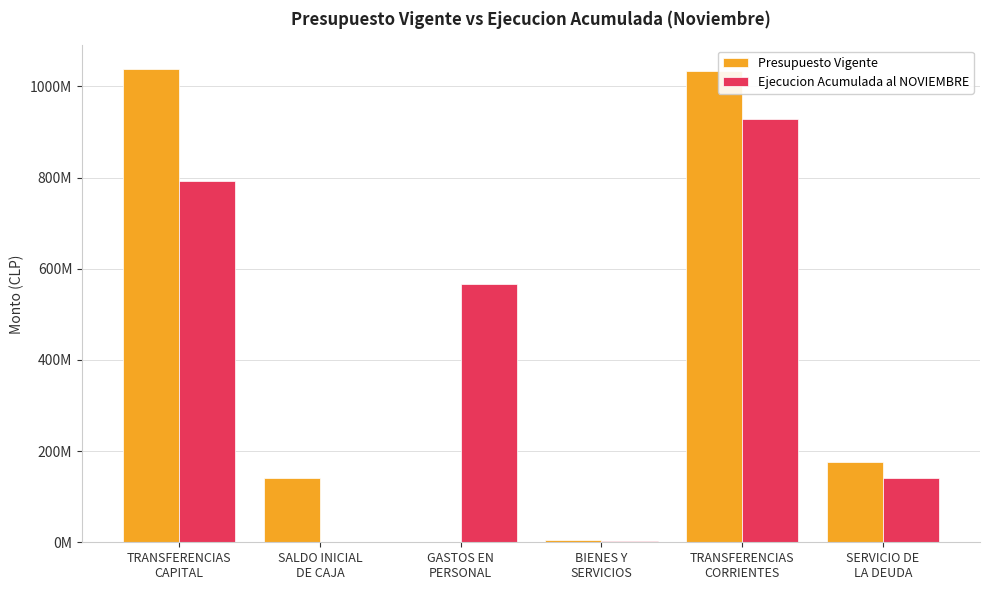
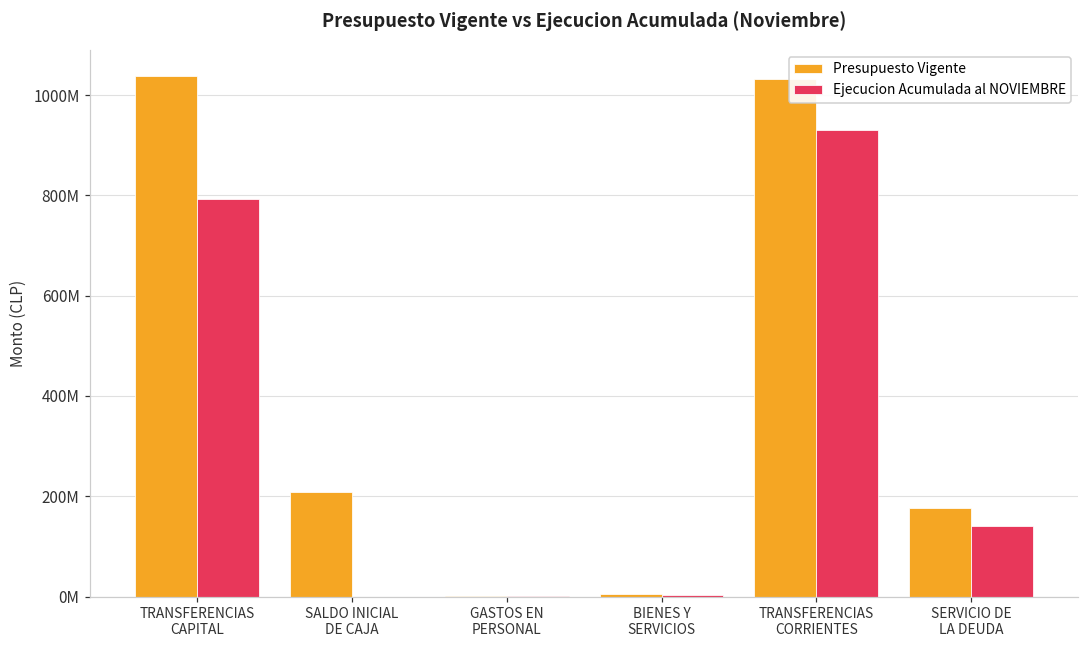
  {
    "Presupuesto Vigente": {
      "TRANSFERENCIAS CAPITAL": 1040000000,
-     "SALDO INICIAL DE CAJA": 140000000,
+     "SALDO INICIAL DE CAJA": 210000000,
      "TRANSFERENCIAS CORRIENTES": 1030000000,
      "SERVICIO DE LA DEUDA": 180000000
    },
    "Ejecucion Acumulada al NOVIEMBRE": {
      "TRANSFERENCIAS CAPITAL": 790000000,
      "SALDO INICIAL DE CAJA": 0,
-     "GASTOS EN PERSONAL": 570000000,
+     "GASTOS EN PERSONAL": 0,
      "TRANSFERENCIAS CORRIENTES": 930000000,
      "SERVICIO DE LA DEUDA": 140000000
    }
  }
